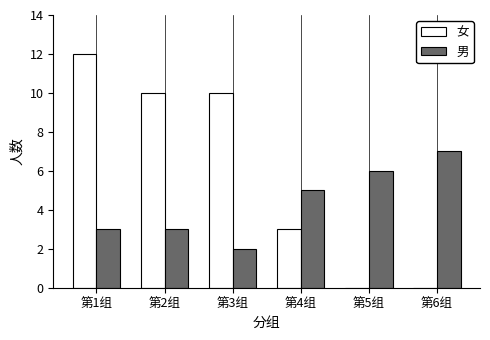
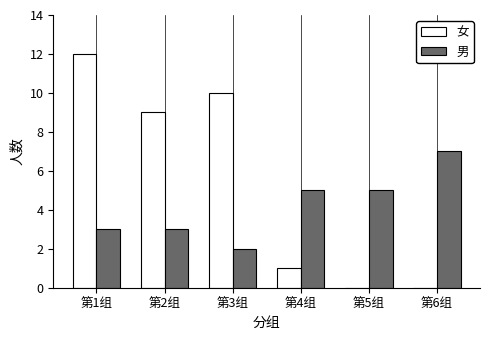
  {
    "女": {
      "第1组": 12,
-     "第2组": 10,
+     "第2组": 9,
      "第3组": 10,
-     "第4组": 3,
+     "第4组": 1,
      "第5组": 0,
      "第6组": 0
    },
    "男": {
      "第1组": 3,
      "第2组": 3,
      "第3组": 2,
      "第4组": 5,
-     "第5组": 6,
+     "第5组": 5,
      "第6组": 7
    }
  }
